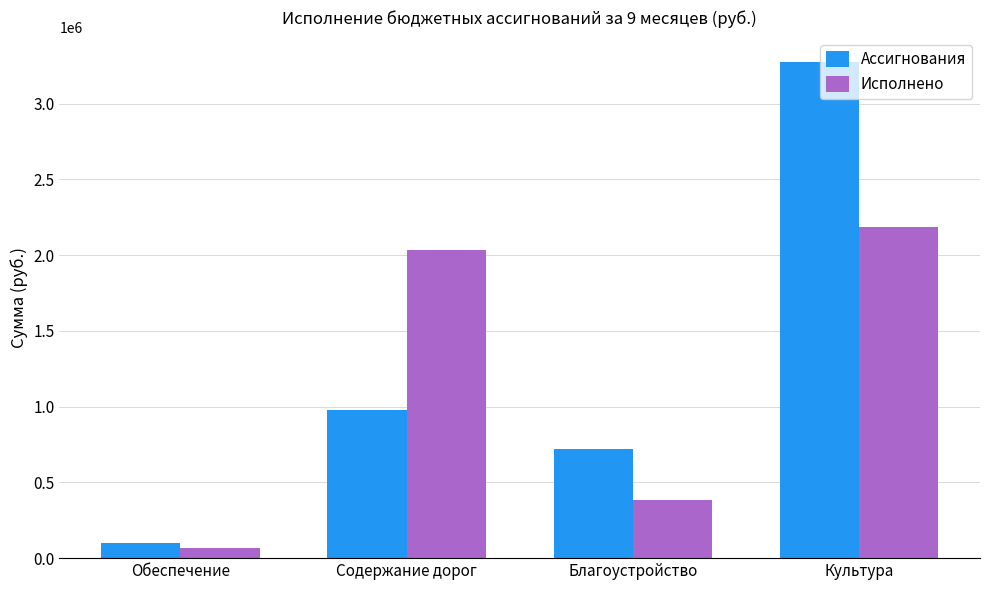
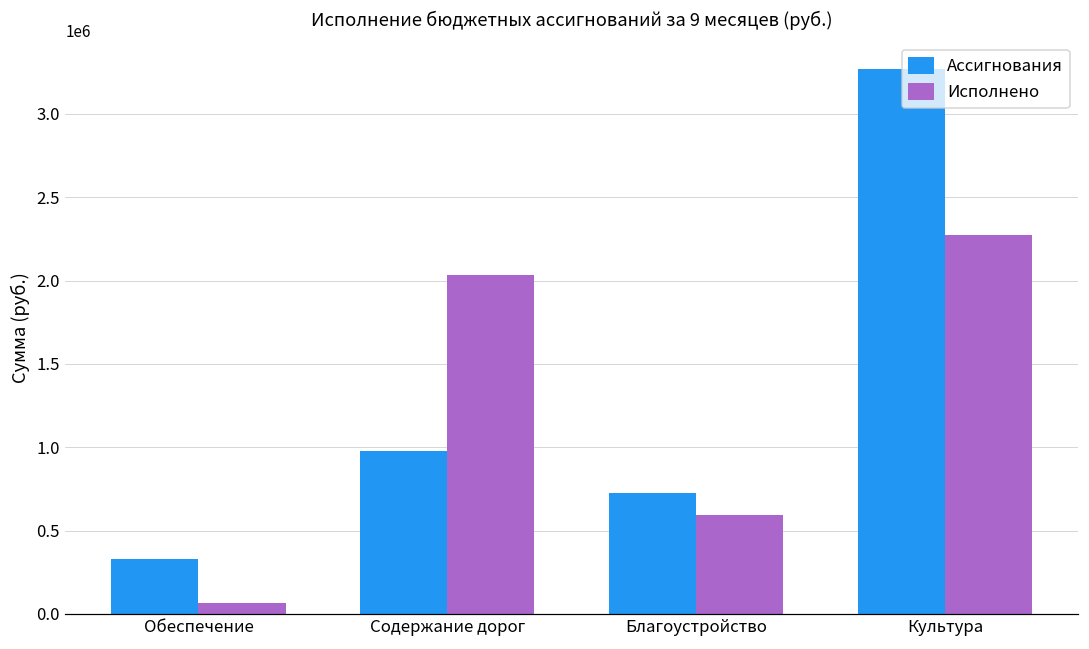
  {
    "Ассигнования": {
-     "Обеспечение": 100000,
+     "Обеспечение": 330000,
      "Содержание дорог": 980000,
      "Благоустройство": 720000,
      "Культура": 3270000
    },
    "Исполнено": {
      "Обеспечение": 70000,
      "Содержание дорог": 2030000,
-     "Благоустройство": 380000,
-     "Культура": 2190000
+     "Благоустройство": 590000,
+     "Культура": 2280000
    }
  }
